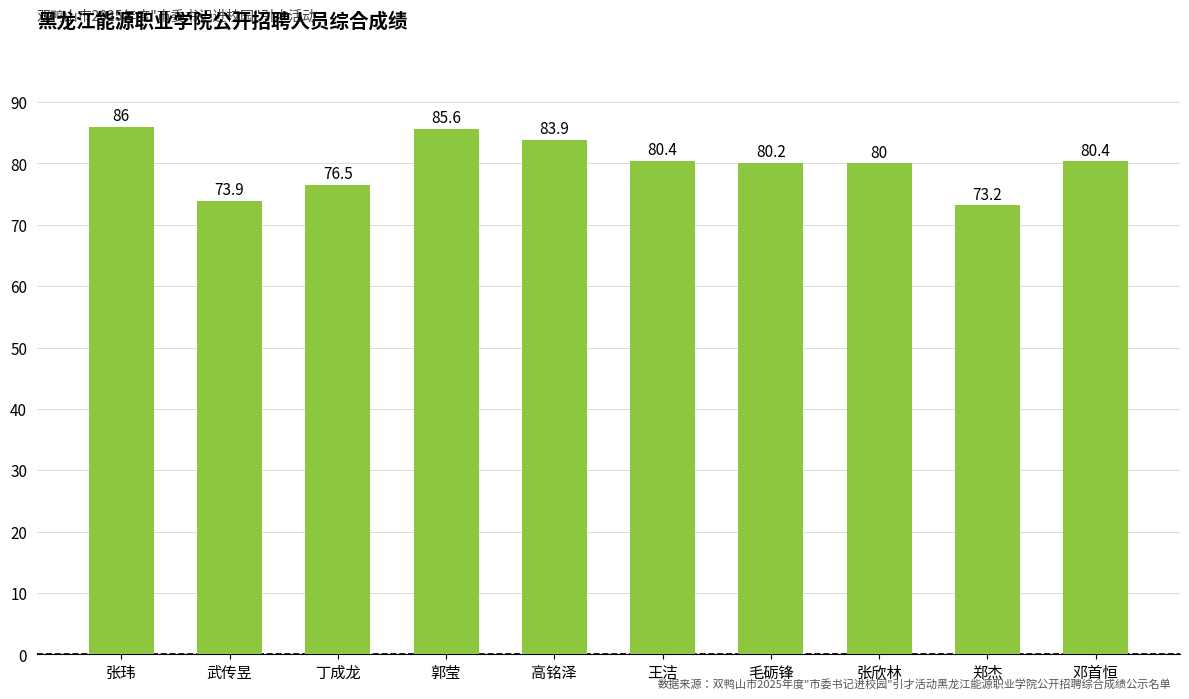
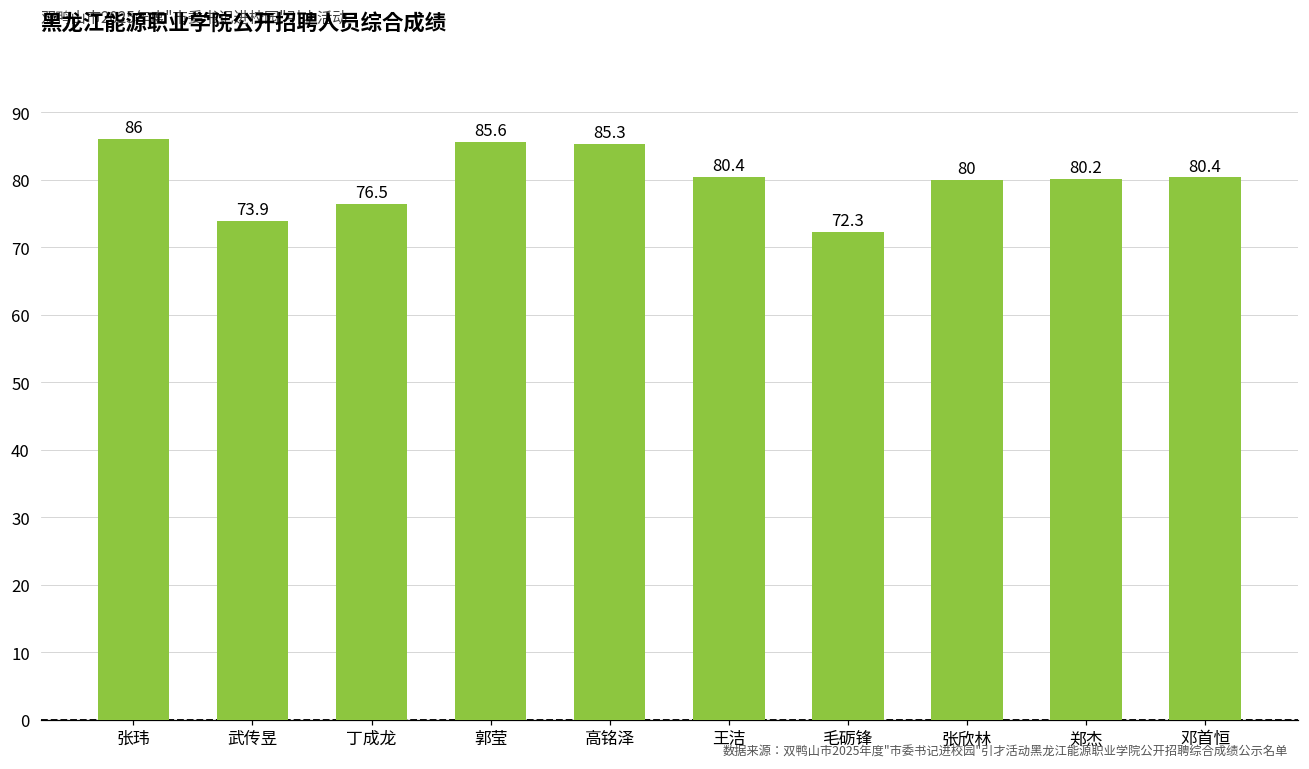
  {
    "张玮": 86,
    "武传昱": 73.9,
    "丁成龙": 76.5,
    "郭莹": 85.6,
-   "高铭泽": 83.9,
+   "高铭泽": 85.3,
    "王洁": 80.4,
-   "毛砺锋": 80.2,
+   "毛砺锋": 72.3,
    "张欣林": 80,
-   "郑杰": 73.2,
+   "郑杰": 80.2,
    "邓首恒": 80.4
  }
